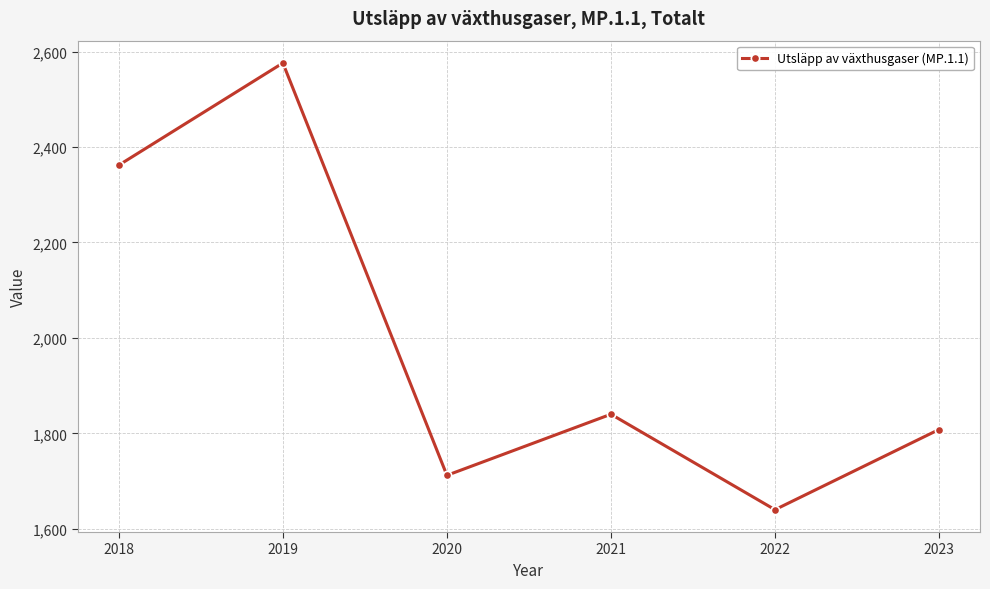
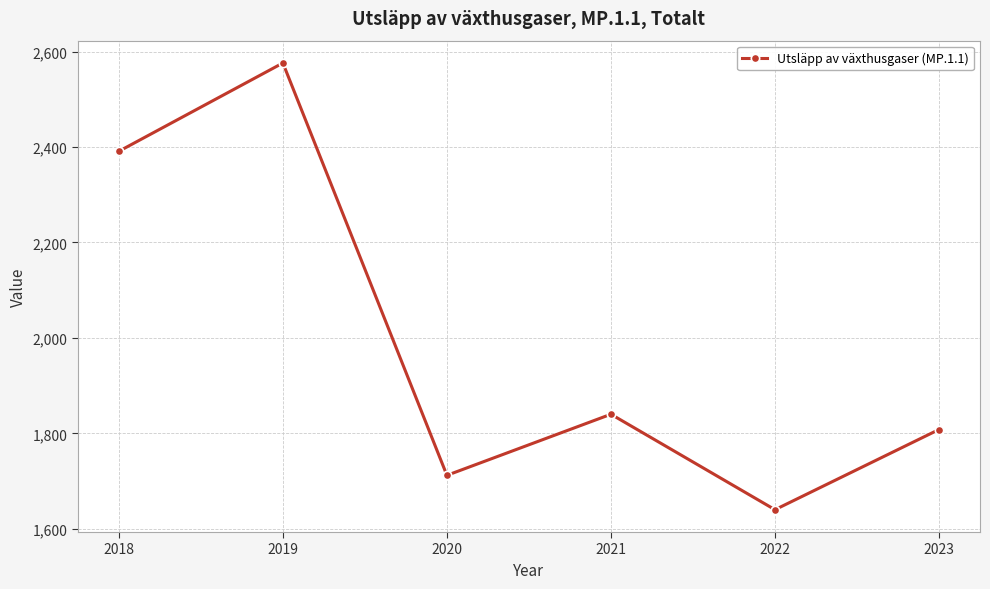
  {
-   "2018": "2,360",
+   "2018": "2,390",
    "2019": "2,580",
    "2020": "1,710",
    "2021": "1,840",
    "2022": "1,640",
    "2023": "1,810"
  }
